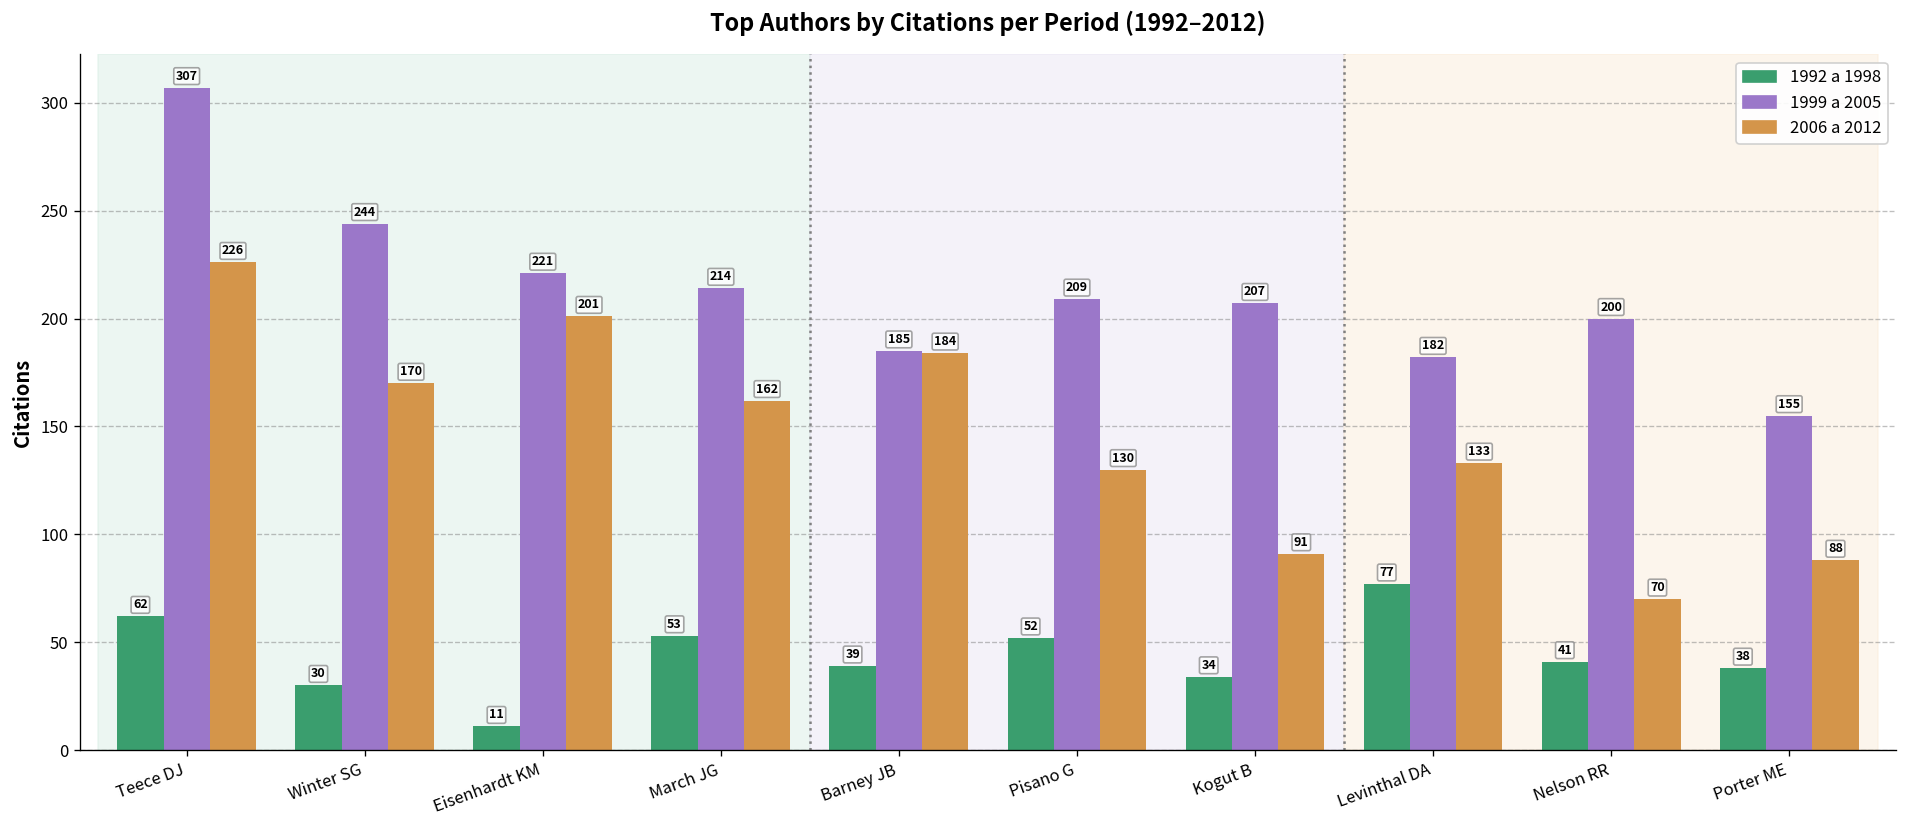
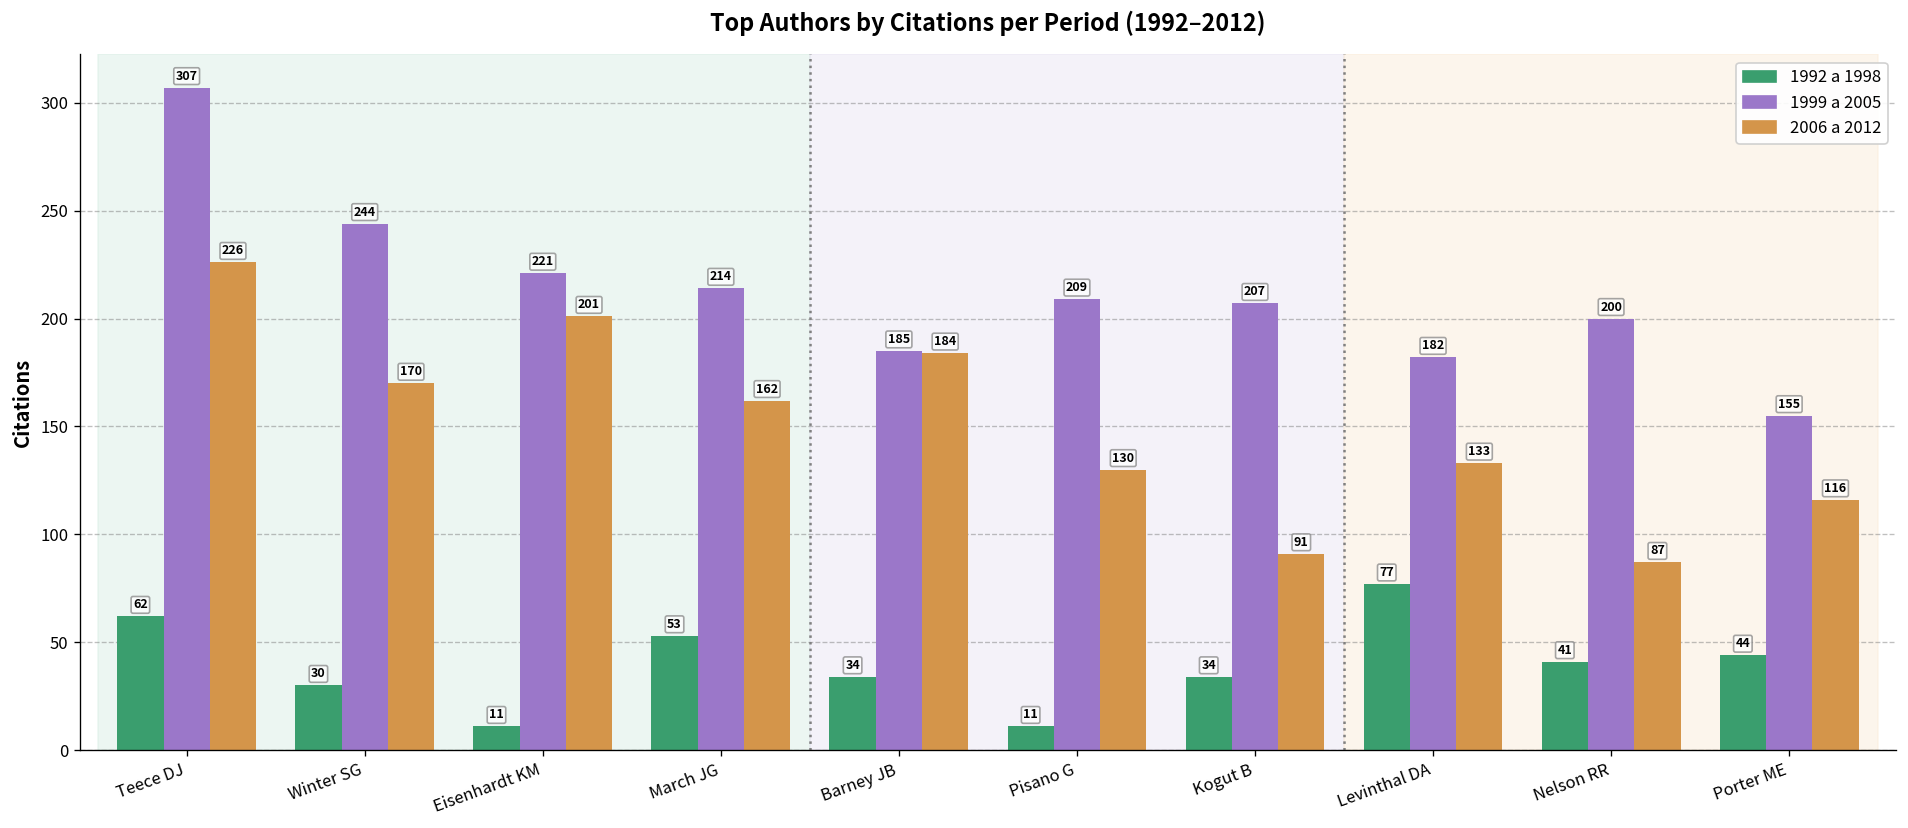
  {
    "1992 a 1998": {
-     "Barney JB": 39,
-     "Pisano G": 52,
-     "Porter ME": 38
+     "Barney JB": 34,
+     "Pisano G": 11,
+     "Porter ME": 44
    },
    "2006 a 2012": {
-     "Nelson RR": 70,
-     "Porter ME": 88
+     "Nelson RR": 87,
+     "Porter ME": 116
    }
  }
